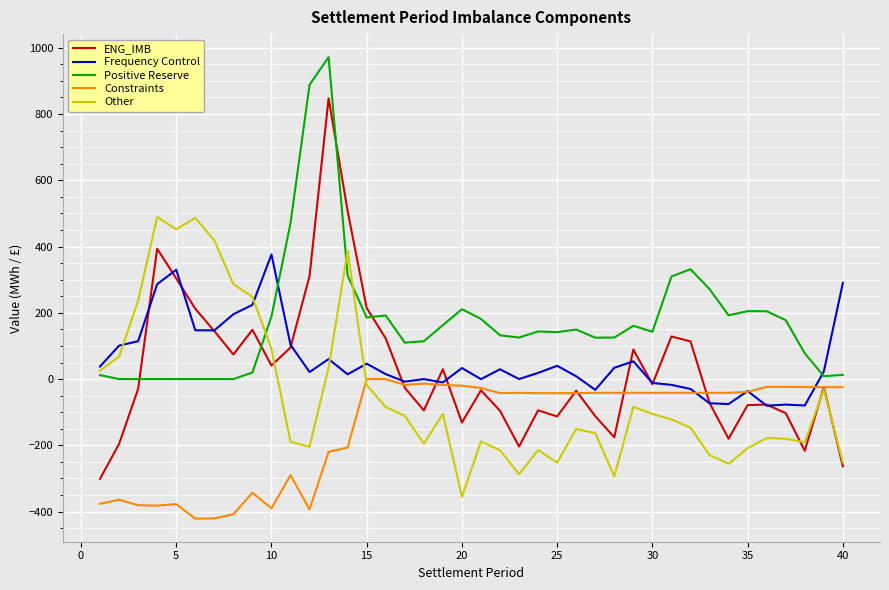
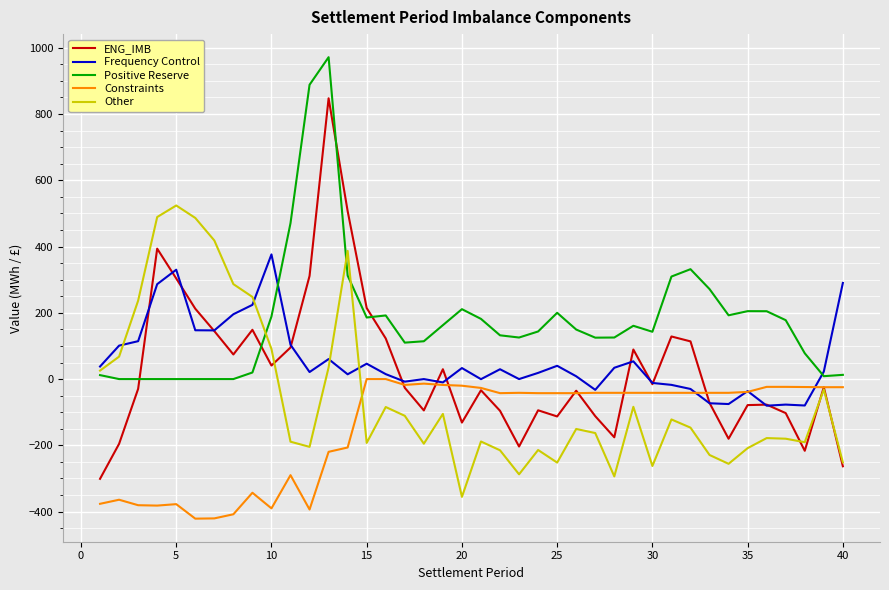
  {
    "ENG_IMB": {
      "5": 300,
      "10": 40,
      "15": 210,
      "20": -130,
      "25": -110,
      "35": -80,
      "40": -260
    },
    "Frequency Control": {
      "5": 330,
      "10": 380,
      "15": 50,
      "20": 30,
      "25": 40,
      "40": 290
    },
    "Positive Reserve": {
      "5": 0,
      "10": 190,
      "15": 190,
      "20": 210,
-     "25": 140,
+     "25": 200,
      "30": 140,
      "35": 210,
      "40": 10
    },
    "Constraints": {
      "5": -380,
      "10": -390,
      "15": 0,
      "20": -20,
      "25": -40,
      "30": -40,
      "40": -20
    },
    "Other": {
-     "5": 450,
+     "5": 520,
      "10": 90,
-     "15": -20,
+     "15": -190,
      "20": -360,
      "25": -250,
-     "30": -110,
+     "30": -260,
      "35": -210,
      "40": -250
    }
  }
